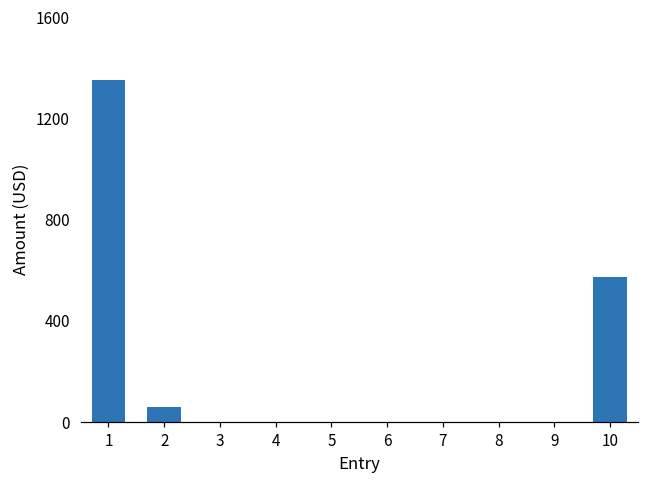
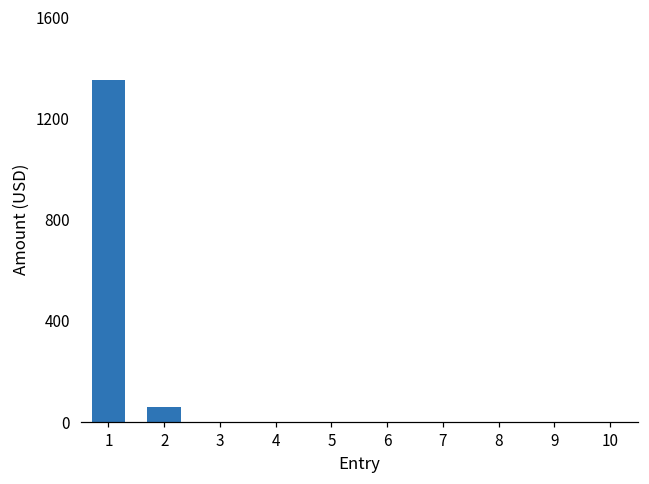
  {
    "1": 1350,
    "2": 60,
    "3": 0,
    "4": 0,
    "5": 0,
    "6": 0,
    "7": 0,
    "8": 0,
    "9": 0,
-   "10": 570
+   "10": 0
  }
